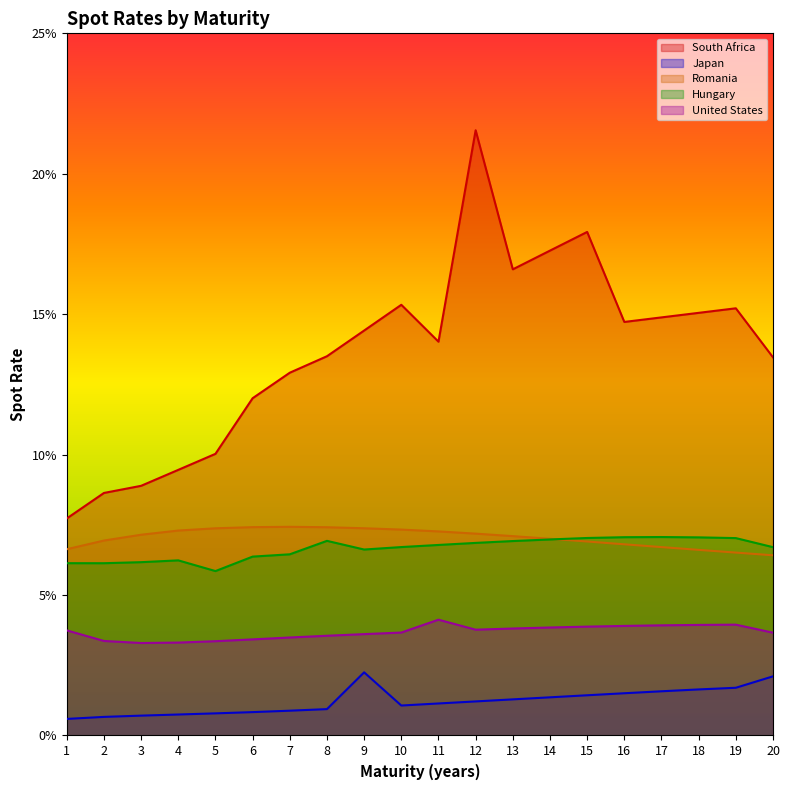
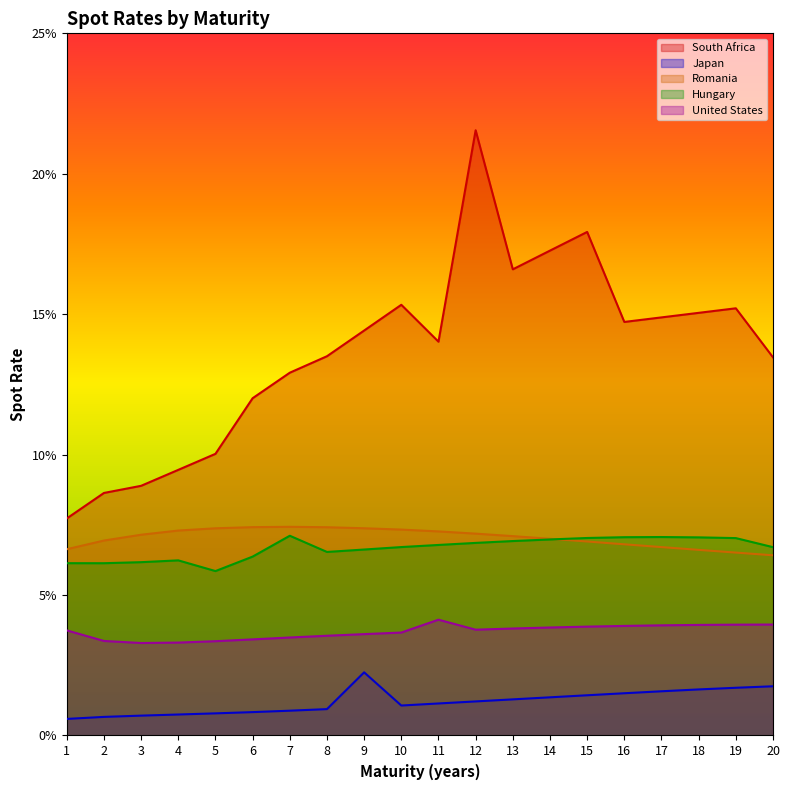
  {
    "Japan": {
      "1": "0.6%",
      "2": "0.7%",
      "3": "0.7%",
      "4": "0.7%",
      "5": "0.8%",
      "6": "0.8%",
      "7": "0.9%",
      "8": "0.9%",
      "9": "2.2%",
      "10": "1.1%",
      "11": "1.1%",
      "12": "1.2%",
      "13": "1.3%",
      "14": "1.4%",
      "15": "1.4%",
      "16": "1.5%",
      "17": "1.6%",
      "18": "1.6%",
      "19": "1.7%",
-     "20": "2.1%"
+     "20": "1.8%"
    },
    "Hungary": {
      "1": "6.1%",
      "2": "6.1%",
      "3": "6.2%",
      "4": "6.2%",
      "5": "5.9%",
      "6": "6.4%",
-     "7": "6.5%",
-     "8": "6.9%",
+     "7": "7.1%",
+     "8": "6.5%",
      "9": "6.6%",
      "10": "6.7%",
      "11": "6.8%",
      "12": "6.9%",
      "13": "6.9%",
      "15": "7.0%",
      "16": "7.1%",
      "17": "7.1%",
      "18": "7.1%",
      "19": "7.0%",
      "20": "6.7%"
    },
    "United States": {
      "1": "3.7%",
      "2": "3.4%",
      "3": "3.3%",
      "4": "3.3%",
      "5": "3.4%",
      "6": "3.4%",
      "7": "3.5%",
      "8": "3.6%",
      "9": "3.6%",
      "10": "3.7%",
      "11": "4.1%",
      "12": "3.8%",
      "13": "3.8%",
      "14": "3.8%",
      "15": "3.9%",
      "16": "3.9%",
      "17": "3.9%",
      "18": "3.9%",
      "19": "3.9%",
-     "20": "3.7%"
+     "20": "4.0%"
    }
  }
